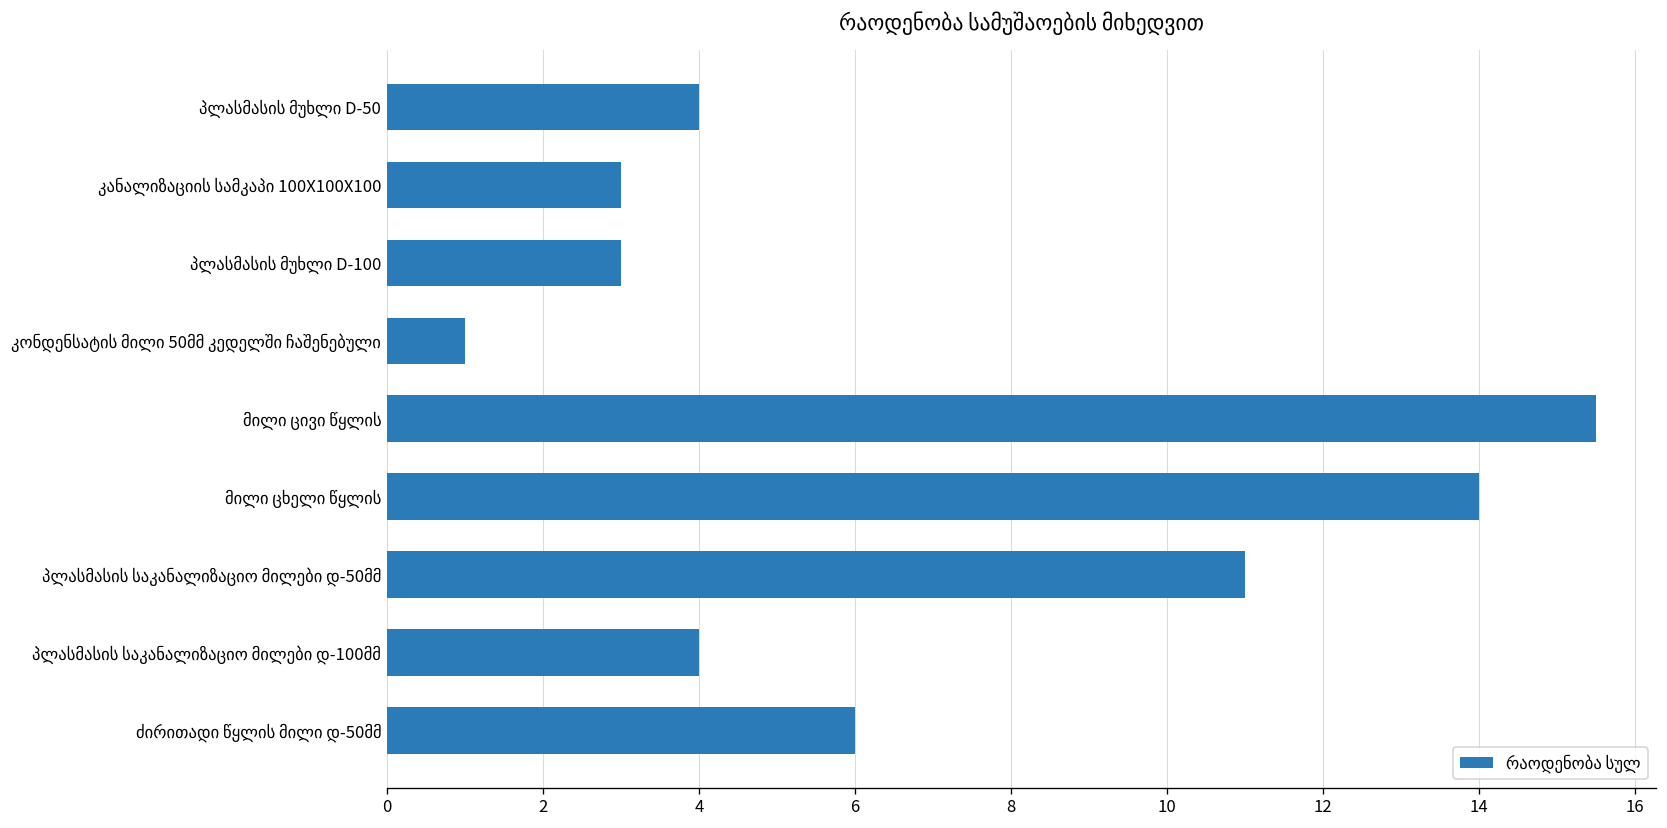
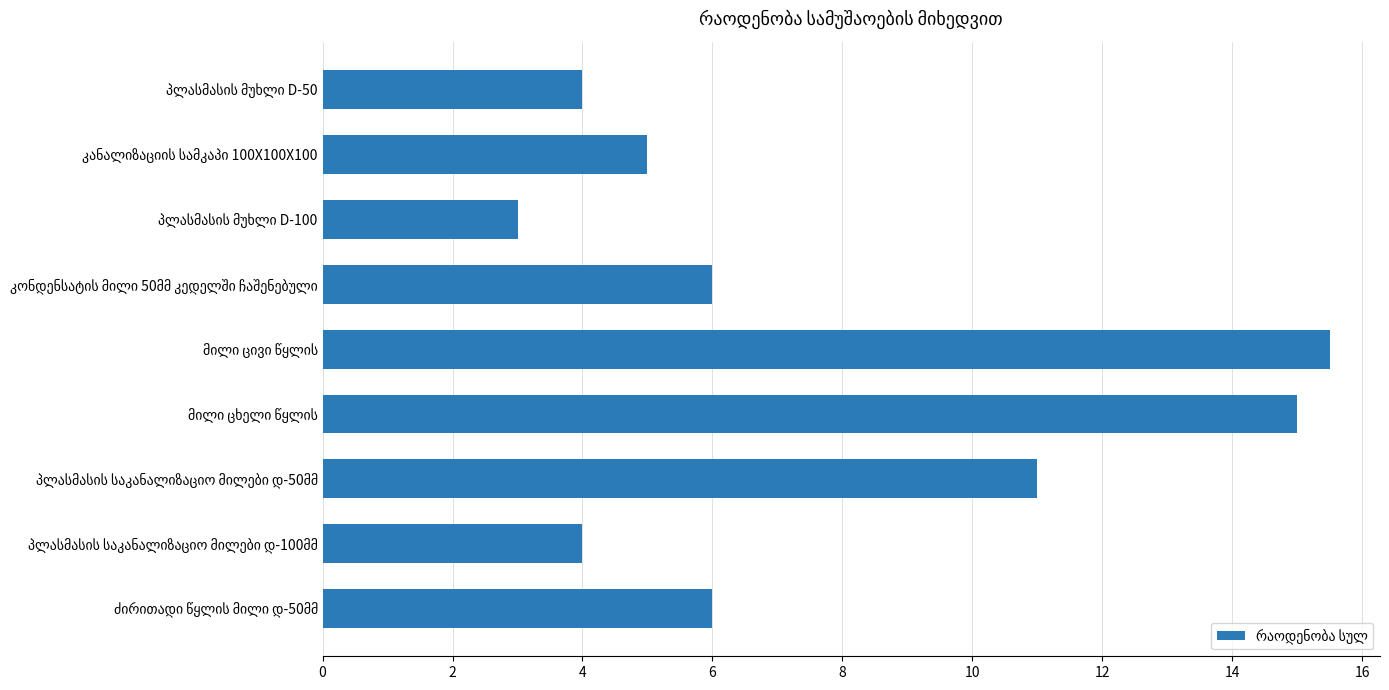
  {
    "პლასმასის მუხლი D-50": 4,
-   "კანალიზაციის სამკაპი 100X100X100": 3,
+   "კანალიზაციის სამკაპი 100X100X100": 5,
    "პლასმასის მუხლი D-100": 3,
-   "კონდენსატის მილი 50მმ კედელში ჩაშენებული": 1,
+   "კონდენსატის მილი 50მმ კედელში ჩაშენებული": 6,
    "მილი ცივი წყლის": 15.5,
-   "მილი ცხელი წყლის": 14,
+   "მილი ცხელი წყლის": 15,
    "პლასმასის საკანალიზაციო მილები დ-50მმ": 11,
    "პლასმასის საკანალიზაციო მილები დ-100მმ": 4,
    "ძირითადი წყლის მილი დ-50მმ": 6
  }
